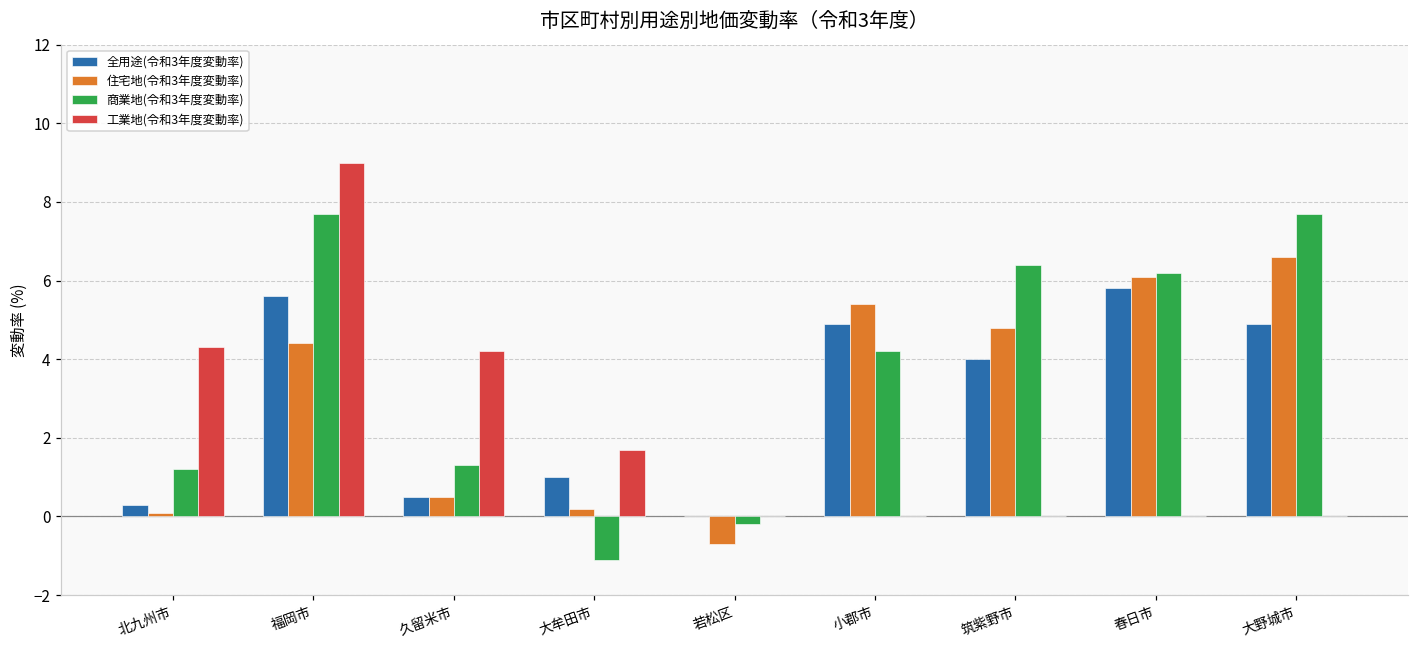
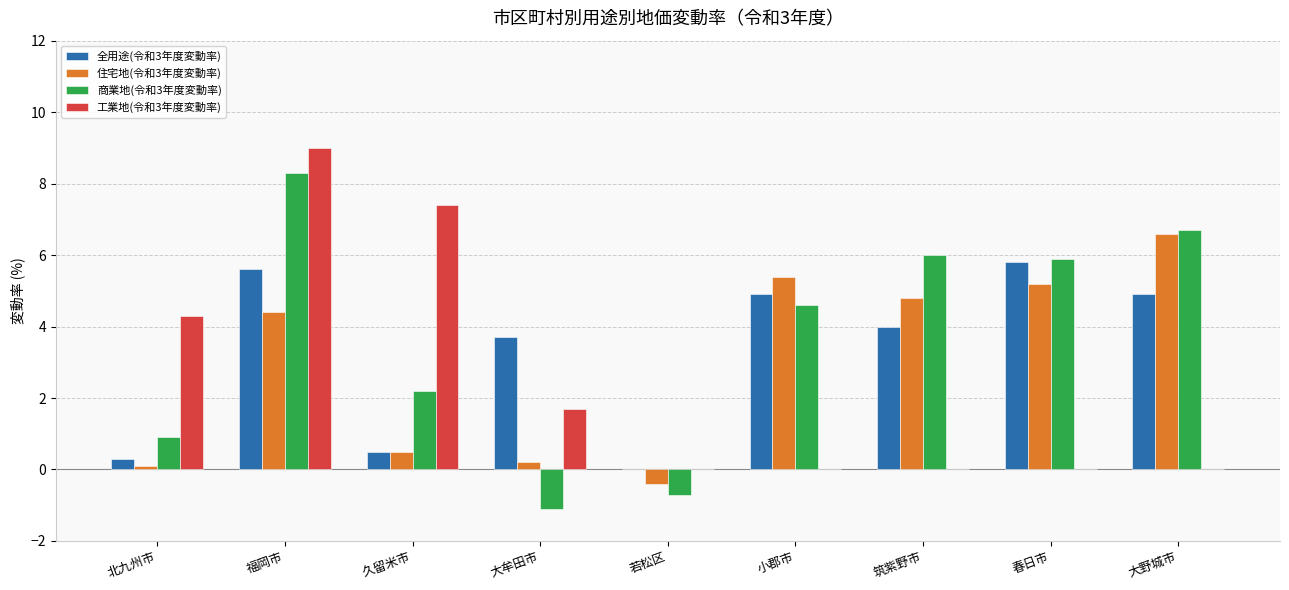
  {
    "全用途(令和3年度変動率)": {
      "北九州市": 0.3,
      "福岡市": 5.6,
      "久留米市": 0.5,
-     "大牟田市": 1.0,
+     "大牟田市": 3.7,
      "若松区": 0.0,
      "小郡市": 4.9,
      "筑紫野市": 4.0,
      "春日市": 5.8,
      "大野城市": 4.9
    },
    "住宅地(令和3年度変動率)": {
      "北九州市": 0.1,
      "福岡市": 4.4,
      "久留米市": 0.5,
      "大牟田市": 0.2,
-     "若松区": -0.7,
+     "若松区": -0.4,
      "小郡市": 5.4,
      "筑紫野市": 4.8,
-     "春日市": 6.1,
+     "春日市": 5.2,
      "大野城市": 6.6
    },
    "商業地(令和3年度変動率)": {
-     "北九州市": 1.2,
-     "福岡市": 7.7,
-     "久留米市": 1.3,
+     "北九州市": 0.9,
+     "福岡市": 8.3,
+     "久留米市": 2.2,
      "大牟田市": -1.1,
-     "若松区": -0.2,
-     "小郡市": 4.2,
-     "筑紫野市": 6.4,
-     "春日市": 6.2,
-     "大野城市": 7.7
+     "若松区": -0.7,
+     "小郡市": 4.6,
+     "筑紫野市": 6.0,
+     "春日市": 5.9,
+     "大野城市": 6.7
    },
    "工業地(令和3年度変動率)": {
      "北九州市": 4.3,
      "福岡市": 9.0,
-     "久留米市": 4.2,
+     "久留米市": 7.4,
      "大牟田市": 1.7,
      "若松区": 0.0,
      "小郡市": 0.0,
      "筑紫野市": 0.0,
      "春日市": 0.0,
      "大野城市": 0.0
    }
  }
